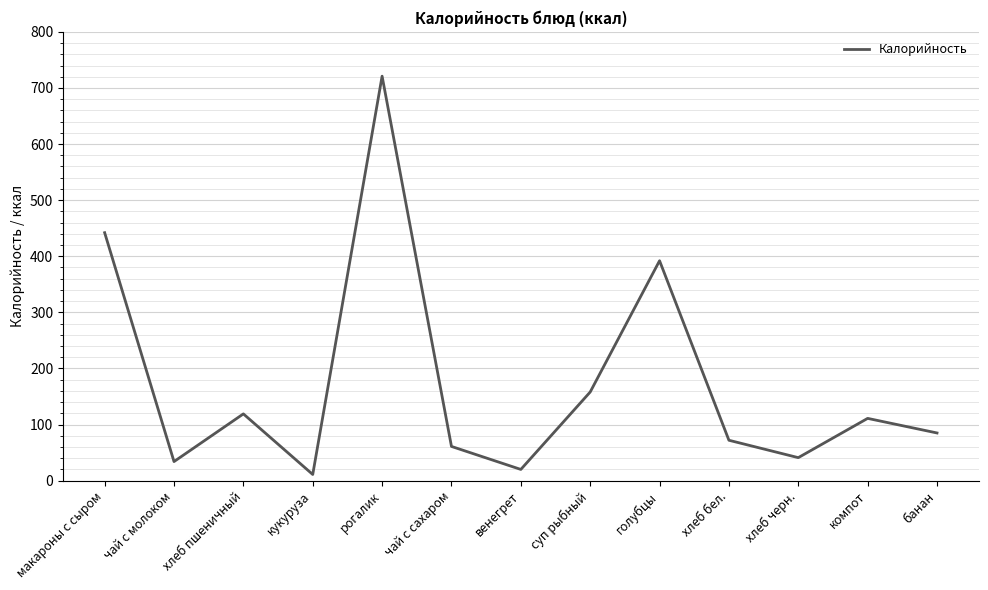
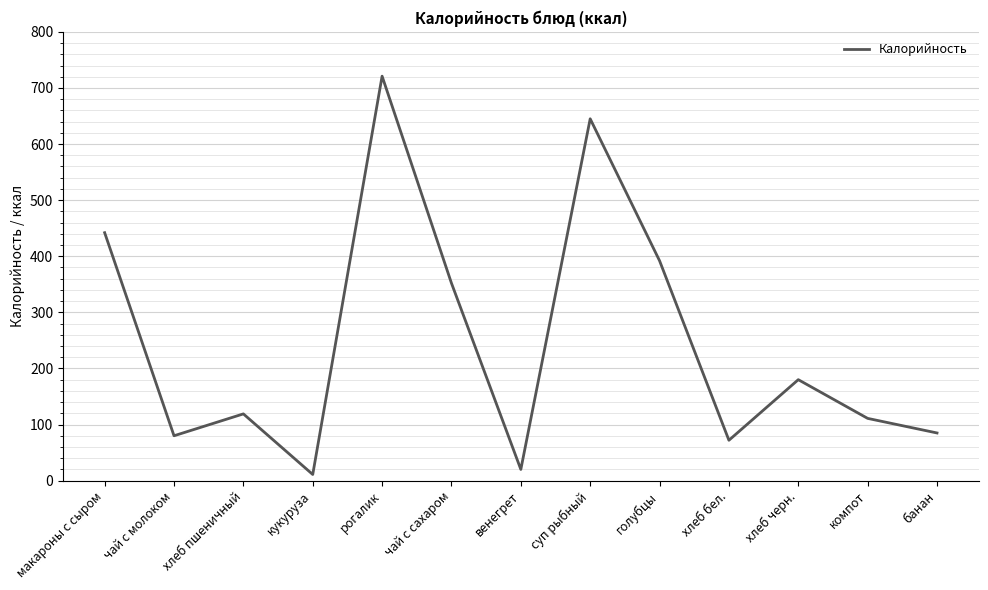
  {
    "макароны с сыром": 440,
-   "чай с молоком": 30,
+   "чай с молоком": 80,
    "хлеб пшеничный": 120,
    "кукуруза": 10,
    "рогалик": 720,
-   "чай с сахаром": 60,
+   "чай с сахаром": 350,
    "венегрет": 20,
-   "суп рыбный": 160,
+   "суп рыбный": 650,
    "голубцы": 390,
    "хлеб бел.": 70,
-   "хлеб черн.": 40,
+   "хлеб черн.": 180,
    "компот": 110,
    "банан": 90
  }
